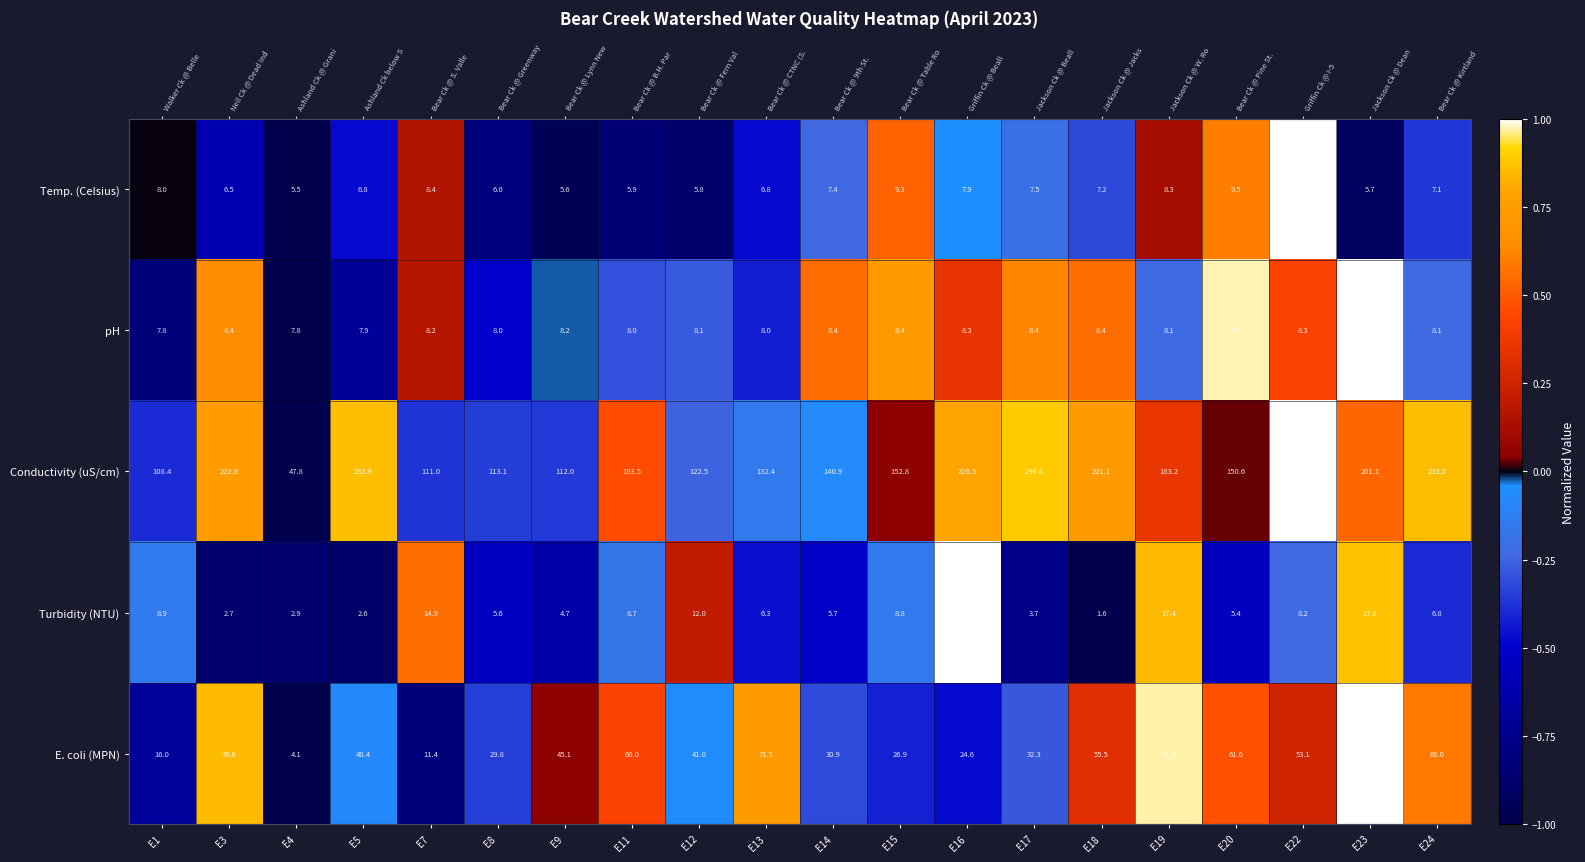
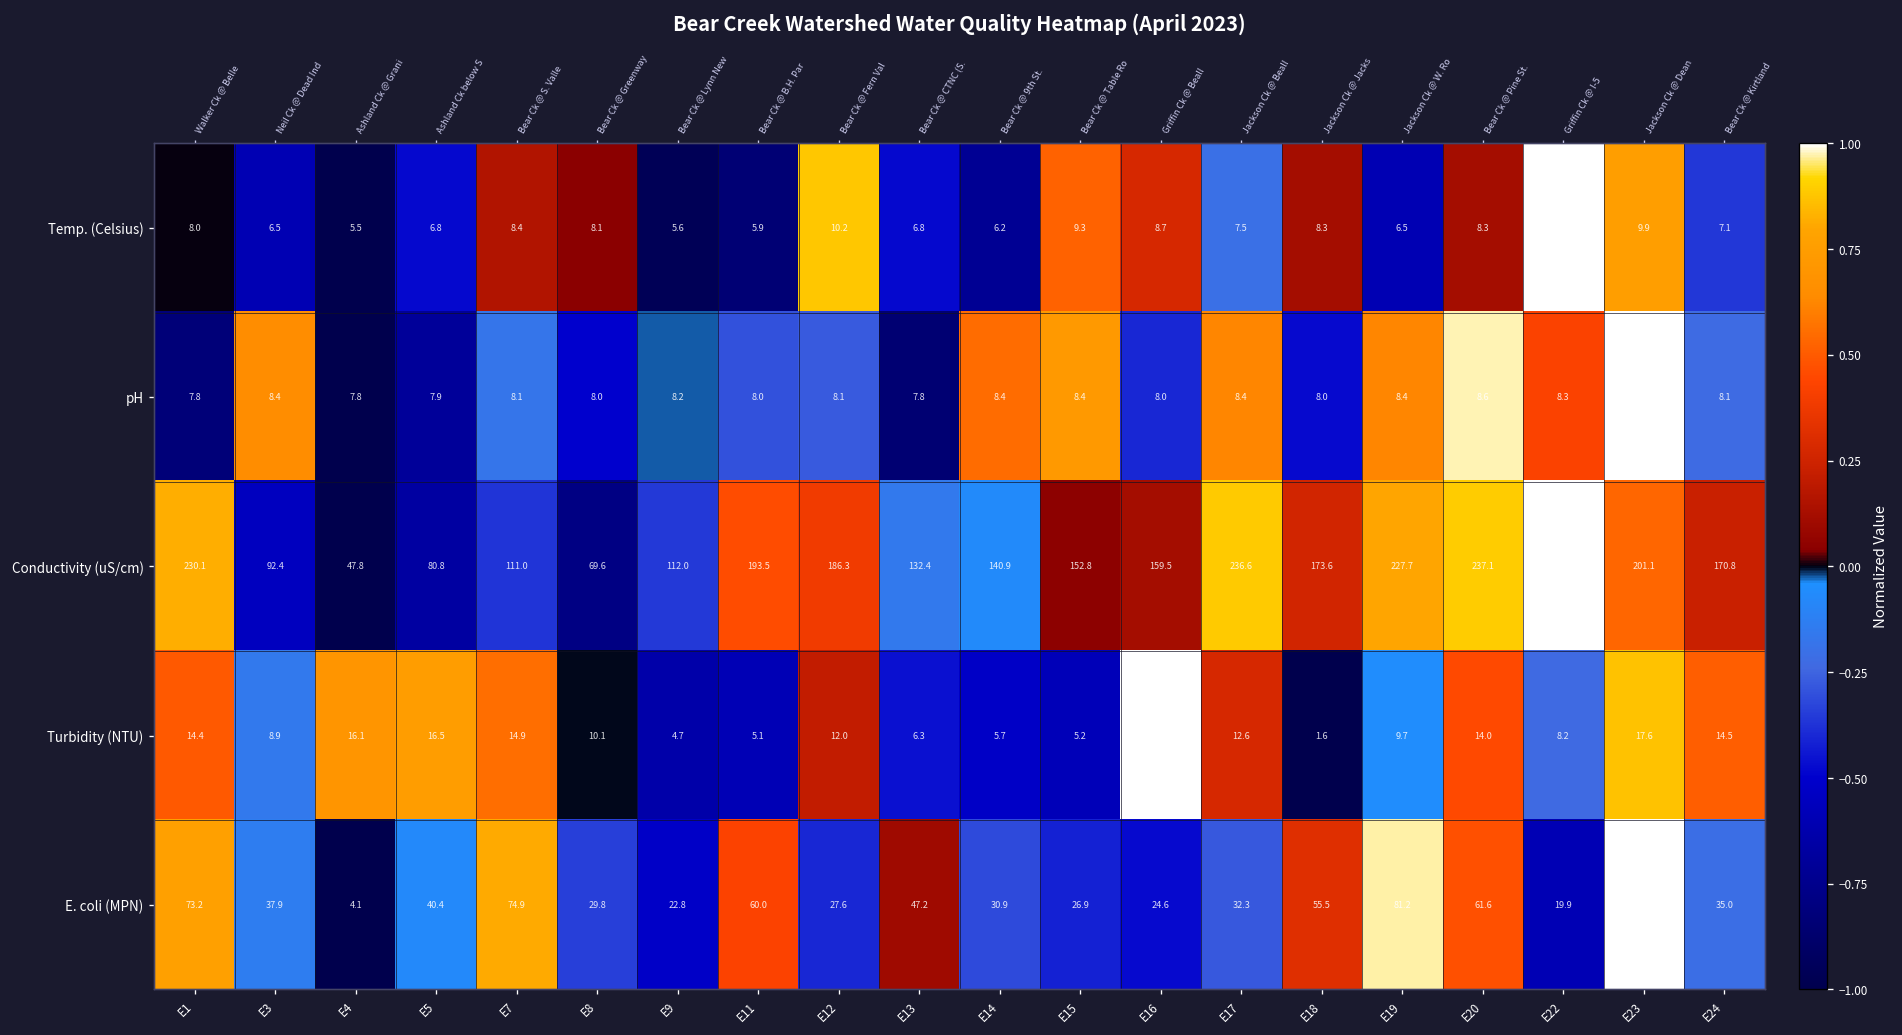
  {
    "Temp. (Celsius)": {
      "E1": 8.0,
      "E3": 6.5,
      "E4": 5.5,
      "E5": 6.8,
      "E7": 8.4,
-     "E8": 6.0,
+     "E8": 8.1,
      "E9": 5.6,
      "E11": 5.9,
-     "E12": 5.8,
+     "E12": 10.2,
      "E13": 6.8,
-     "E14": 7.4,
+     "E14": 6.2,
      "E15": 9.3,
-     "E16": 7.9,
+     "E16": 8.7,
      "E17": 7.5,
-     "E18": 7.2,
-     "E19": 8.3,
-     "E20": 9.5,
-     "E23": 5.7,
+     "E18": 8.3,
+     "E19": 6.5,
+     "E20": 8.3,
+     "E23": 9.9,
      "E24": 7.1
    },
    "pH": {
      "E1": 7.8,
      "E3": 8.4,
      "E4": 7.8,
      "E5": 7.9,
-     "E7": 8.2,
+     "E7": 8.1,
      "E8": 8.0,
      "E9": 8.2,
      "E11": 8.0,
      "E12": 8.1,
-     "E13": 8.0,
+     "E13": 7.8,
      "E14": 8.4,
      "E15": 8.4,
-     "E16": 8.3,
+     "E16": 8.0,
      "E17": 8.4,
-     "E18": 8.4,
-     "E19": 8.1,
+     "E18": 8.0,
+     "E19": 8.4,
      "E20": 8.6,
      "E22": 8.3,
      "E24": 8.1
    },
    "Conductivity (uS/cm)": {
-     "E1": 108.4,
-     "E3": 222.6,
+     "E1": 230.1,
+     "E3": 92.4,
      "E4": 47.8,
-     "E5": 233.9,
+     "E5": 80.8,
      "E7": 111.0,
-     "E8": 113.1,
+     "E8": 69.6,
      "E9": 112.0,
      "E11": 193.5,
-     "E12": 122.5,
+     "E12": 186.3,
      "E13": 132.4,
      "E14": 140.9,
      "E15": 152.8,
-     "E16": 226.5,
+     "E16": 159.5,
      "E17": 236.6,
-     "E18": 221.1,
-     "E19": 183.2,
-     "E20": 150.6,
+     "E18": 173.6,
+     "E19": 227.7,
+     "E20": 237.1,
      "E23": 201.1,
-     "E24": 233.5
+     "E24": 170.8
    },
    "Turbidity (NTU)": {
-     "E1": 8.9,
-     "E3": 2.7,
-     "E4": 2.9,
-     "E5": 2.6,
+     "E1": 14.4,
+     "E3": 8.9,
+     "E4": 16.1,
+     "E5": 16.5,
      "E7": 14.9,
-     "E8": 5.6,
+     "E8": 10.1,
      "E9": 4.7,
-     "E11": 8.7,
+     "E11": 5.1,
      "E12": 12.0,
      "E13": 6.3,
      "E14": 5.7,
-     "E15": 8.8,
-     "E17": 3.7,
+     "E15": 5.2,
+     "E17": 12.6,
      "E18": 1.6,
-     "E19": 17.4,
-     "E20": 5.4,
+     "E19": 9.7,
+     "E20": 14.0,
      "E22": 8.2,
      "E23": 17.6,
-     "E24": 6.8
+     "E24": 14.5
    },
    "E. coli (MPN)": {
-     "E1": 16.0,
-     "E3": 76.6,
+     "E1": 73.2,
+     "E3": 37.9,
      "E4": 4.1,
      "E5": 40.4,
-     "E7": 11.4,
+     "E7": 74.9,
      "E8": 29.8,
-     "E9": 45.1,
+     "E9": 22.8,
      "E11": 60.0,
-     "E12": 41.0,
-     "E13": 71.5,
+     "E12": 27.6,
+     "E13": 47.2,
      "E14": 30.9,
      "E15": 26.9,
      "E16": 24.6,
      "E17": 32.3,
      "E18": 55.5,
      "E19": 81.2,
      "E20": 61.6,
-     "E22": 53.1,
-     "E24": 66.0
+     "E22": 19.9,
+     "E24": 35.0
    }
  }
